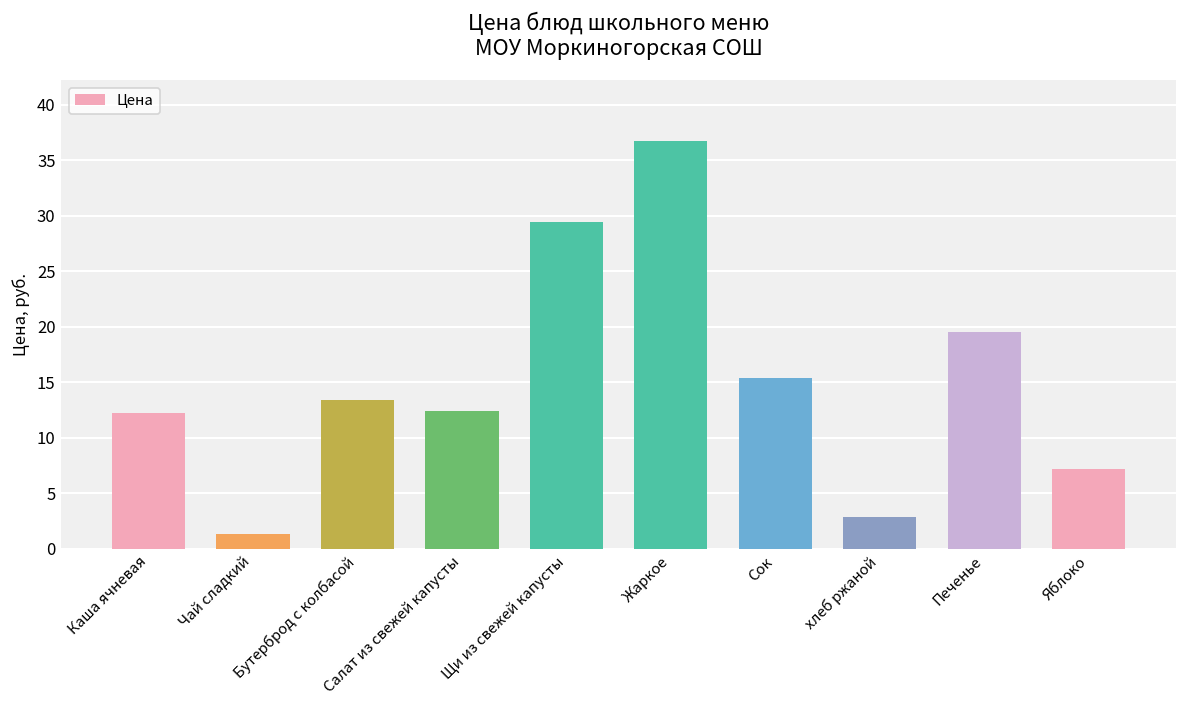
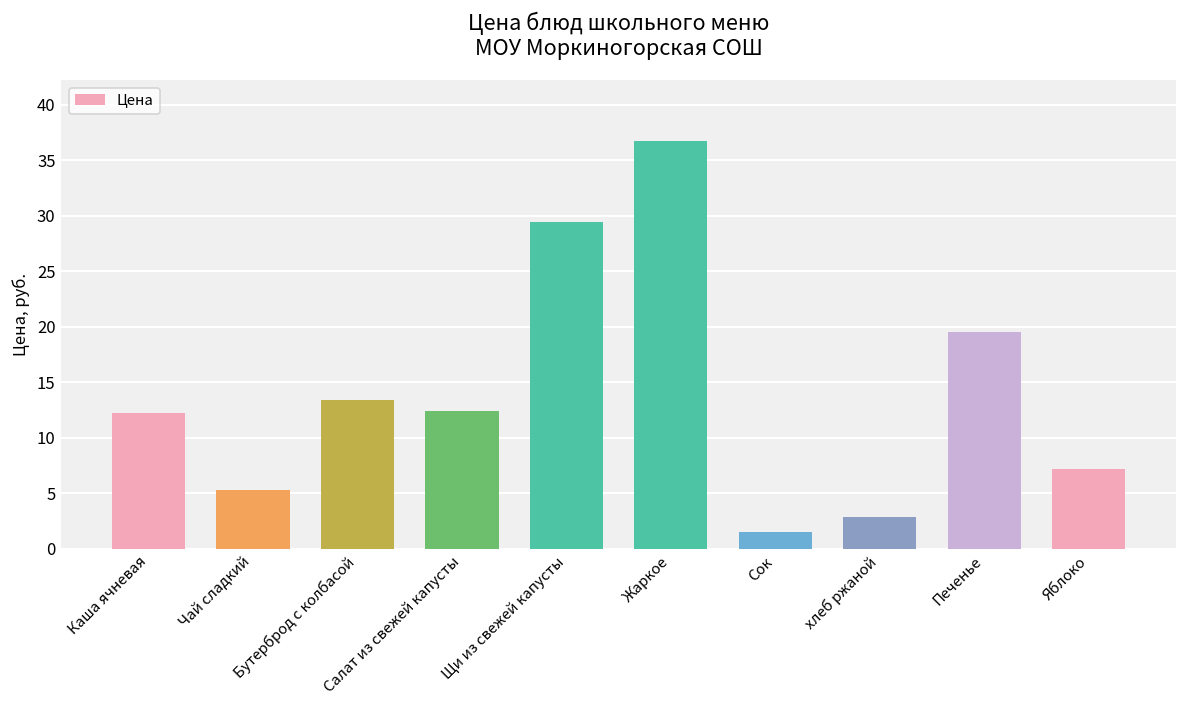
  {
    "Каша ячневая": 12,
-   "Чай сладкий": 1,
+   "Чай сладкий": 5,
    "Бутерброд с колбасой": 13,
    "Салат из свежей капусты": 12,
    "Щи из свежей капусты": 29,
    "Жаркое": 37,
-   "Сок": 15,
+   "Сок": 2,
    "хлеб ржаной": 3,
    "Печенье": 20,
    "Яблоко": 7
  }
